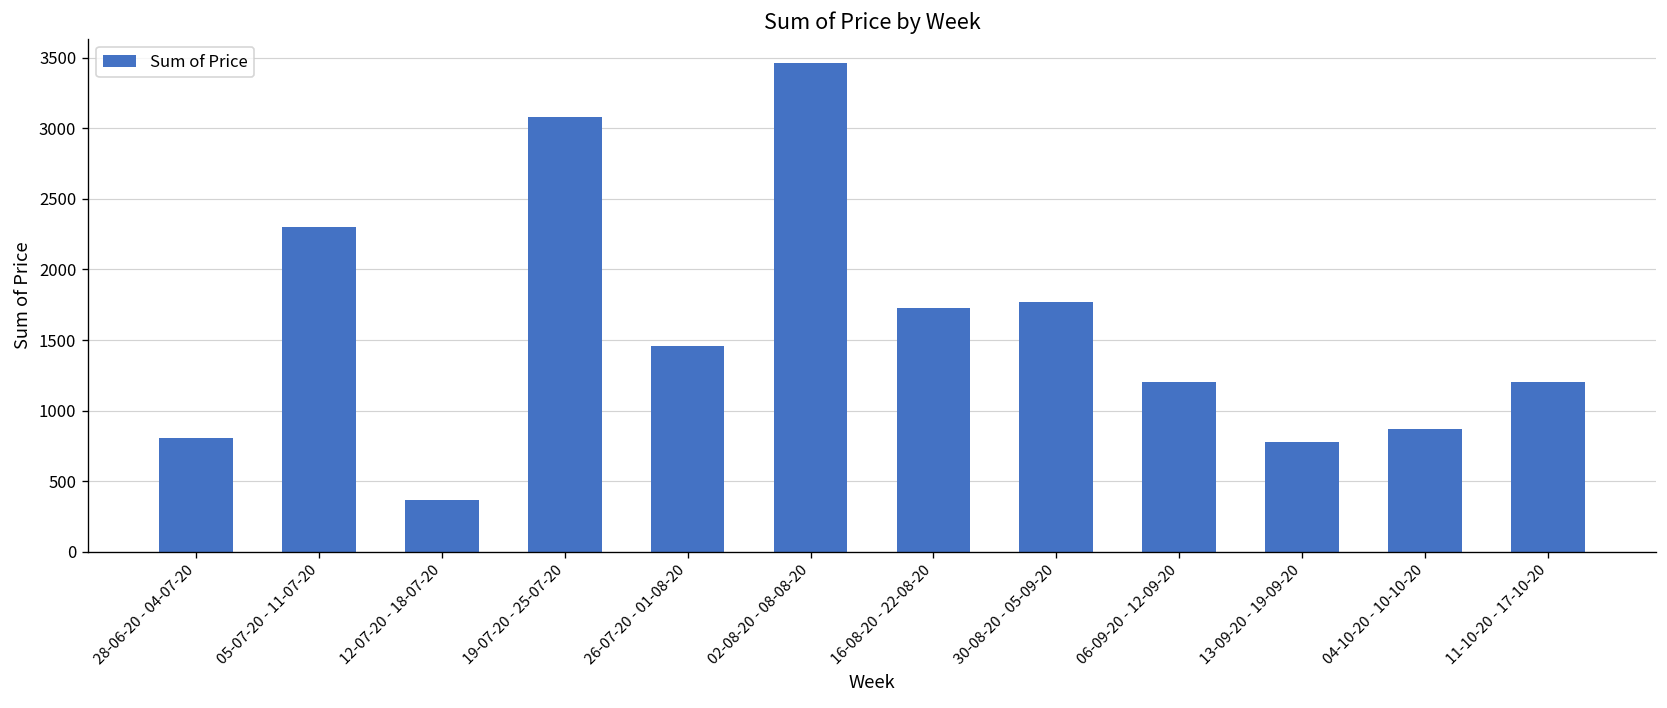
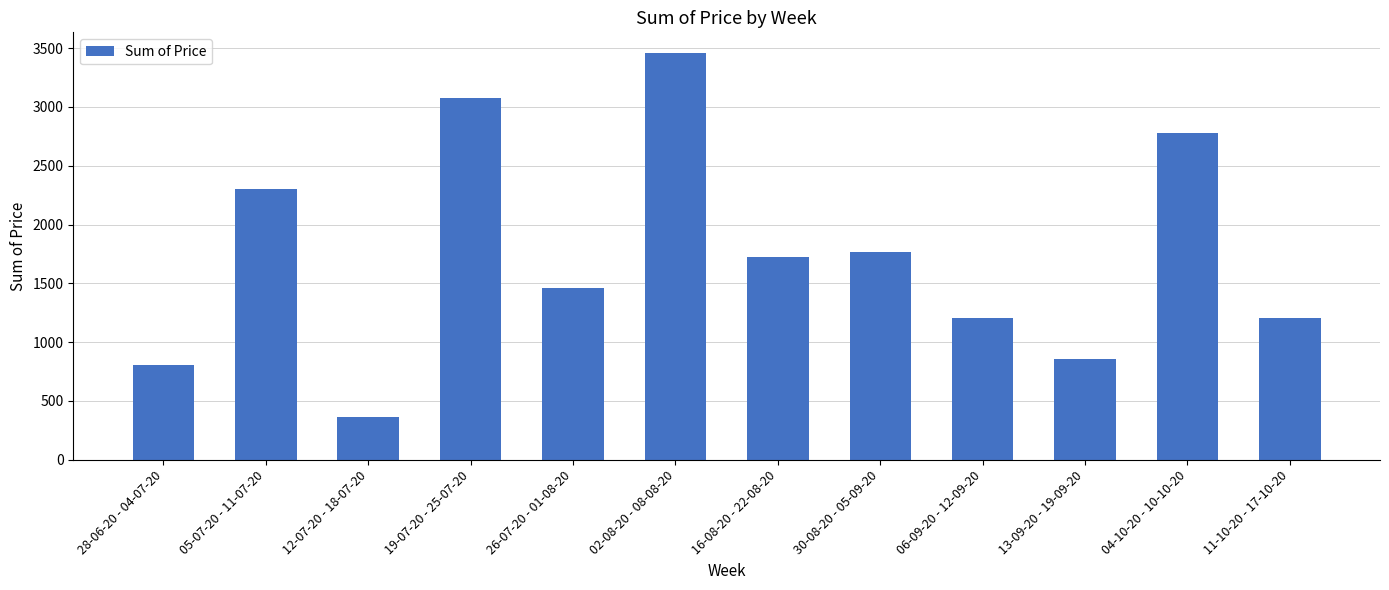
  {
    "28-06-20 - 04-07-20": 800,
    "05-07-20 - 11-07-20": 2300,
    "12-07-20 - 18-07-20": 370,
    "19-07-20 - 25-07-20": 3080,
    "26-07-20 - 01-08-20": 1460,
    "02-08-20 - 08-08-20": 3460,
    "16-08-20 - 22-08-20": 1730,
    "30-08-20 - 05-09-20": 1770,
    "06-09-20 - 12-09-20": 1200,
-   "13-09-20 - 19-09-20": 780,
-   "04-10-20 - 10-10-20": 870,
+   "13-09-20 - 19-09-20": 860,
+   "04-10-20 - 10-10-20": 2780,
    "11-10-20 - 17-10-20": 1210
  }
